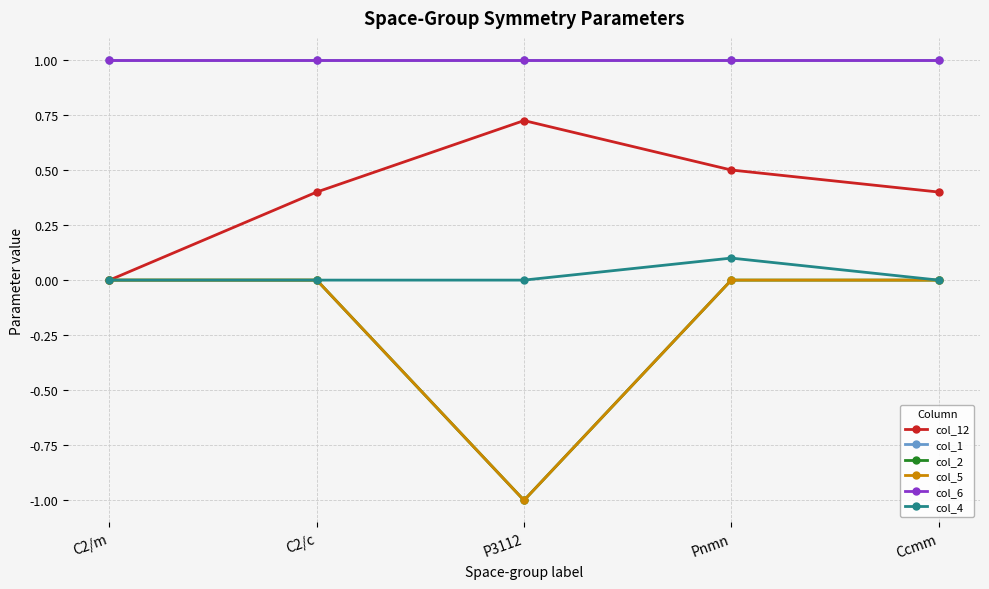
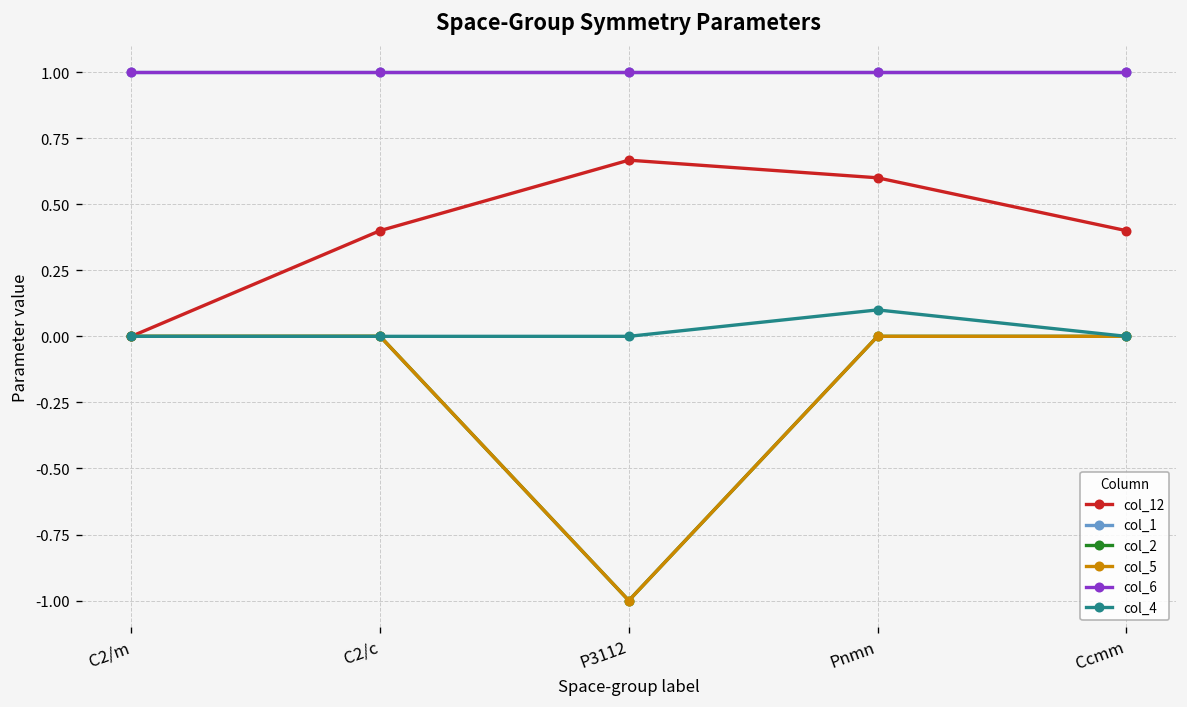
  {
    "col_12": {
      "C2/c": 0.40,
-     "P3112": 0.72,
-     "Pnmn": 0.5,
+     "P3112": 0.67,
+     "Pnmn": 0.6,
      "Ccmm": 0.40
    },
    "col_6": {
      "C2/m": 1.00,
      "C2/c": 1.00,
      "P3112": 1.00,
      "Pnmn": 1.00,
      "Ccmm": 1.00
    },
    "col_5": {
      "P3112": -1.00,
      "Pnmn": 0.00
    },
    "col_4": {
      "P3112": 0.00,
      "Pnmn": 0.10
    }
  }
